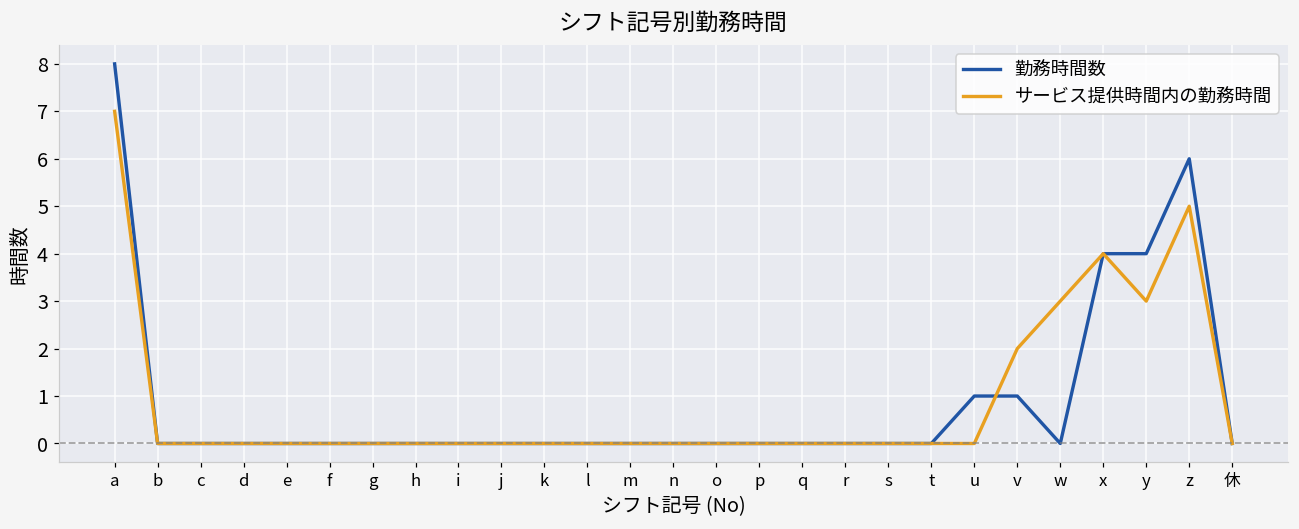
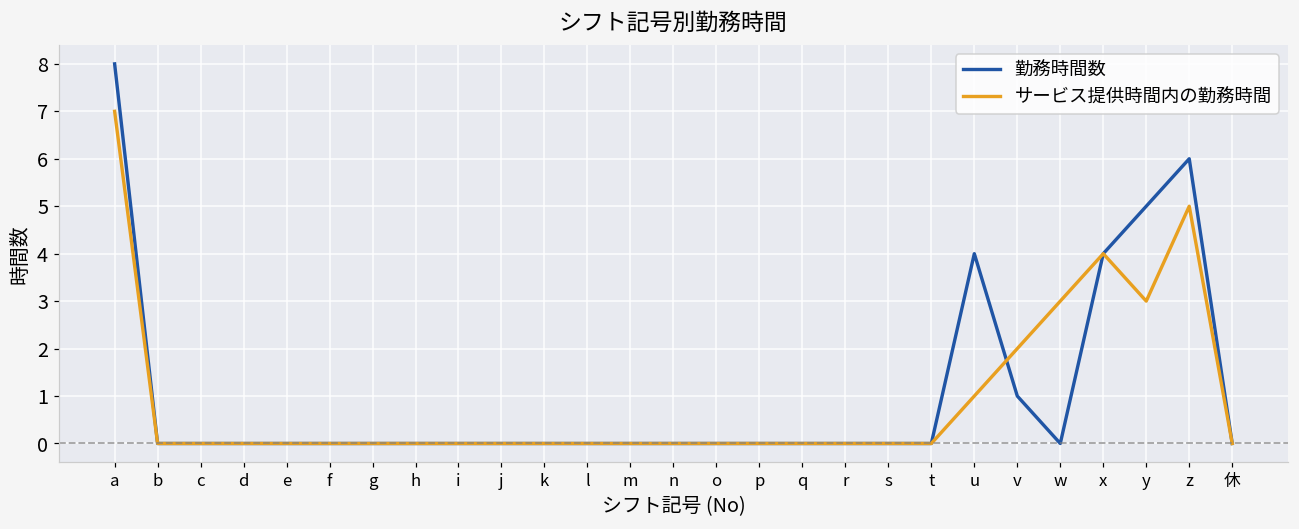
  {
    "勤務時間数": {
      "a": 8,
-     "u": 1,
+     "u": 4,
      "v": 1,
      "w": 0,
-     "y": 4,
+     "y": 5,
      "z": 6
    },
    "サービス提供時間内の勤務時間": {
      "a": 7,
-     "u": 0,
+     "u": 1,
      "v": 2,
      "w": 3,
      "y": 3,
      "z": 5
    }
  }
